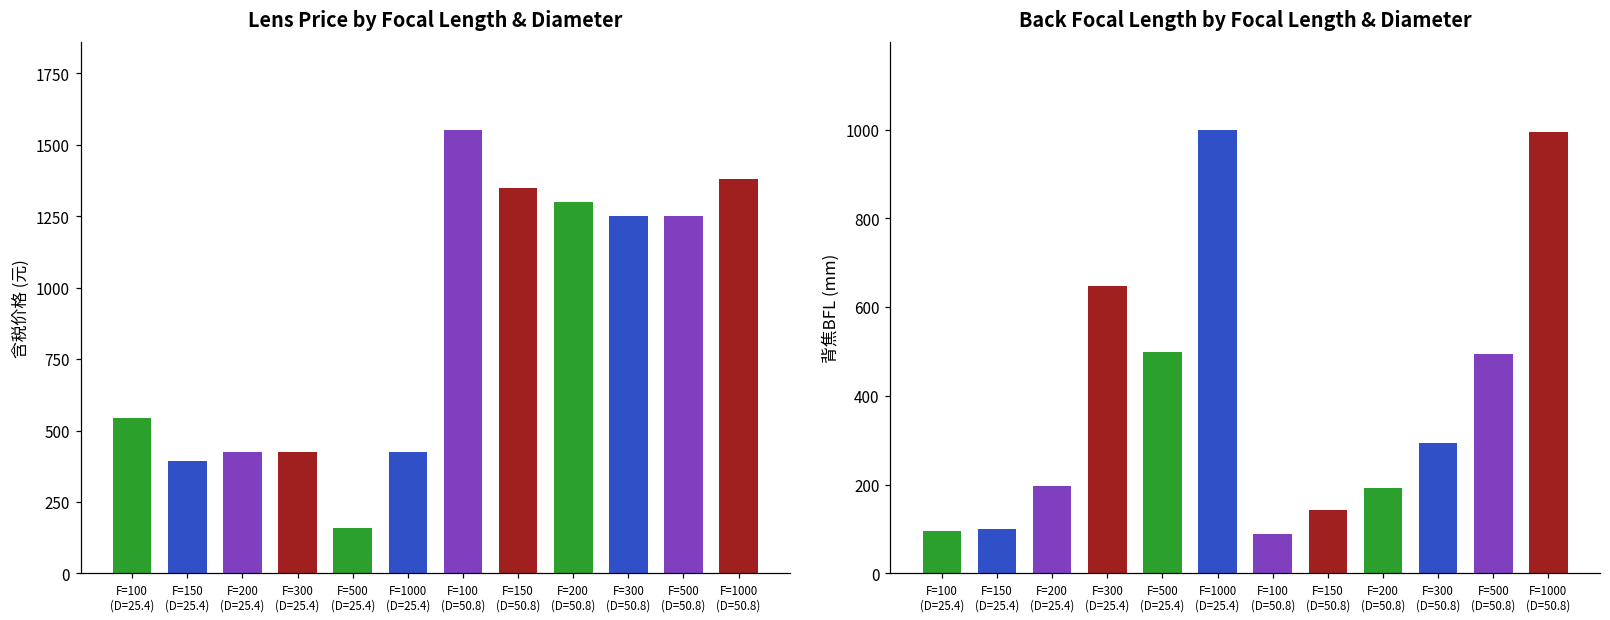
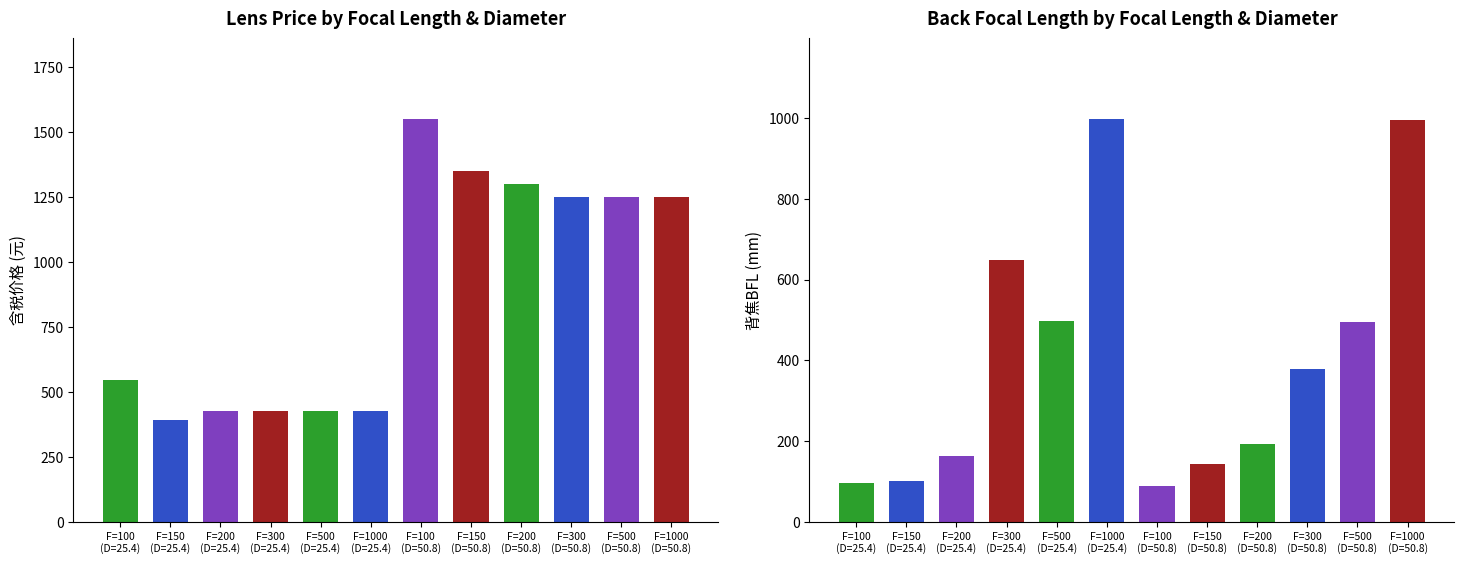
  {
    "Lens Price by Focal Length & Diameter": {
      "F=100 (D=25.4)": 550,
      "F=150 (D=25.4)": 390,
      "F=200 (D=25.4)": 430,
      "F=300 (D=25.4)": 430,
-     "F=500 (D=25.4)": 160,
+     "F=500 (D=25.4)": 430,
      "F=1000 (D=25.4)": 430,
      "F=100 (D=50.8)": 1550,
      "F=150 (D=50.8)": 1350,
      "F=200 (D=50.8)": 1300,
      "F=300 (D=50.8)": 1250,
      "F=500 (D=50.8)": 1250,
-     "F=1000 (D=50.8)": 1380
+     "F=1000 (D=50.8)": 1250
    },
    "Back Focal Length by Focal Length & Diameter": {
      "F=100 (D=25.4)": 100,
      "F=150 (D=25.4)": 100,
-     "F=200 (D=25.4)": 200,
+     "F=200 (D=25.4)": 160,
      "F=300 (D=25.4)": 650,
      "F=500 (D=25.4)": 500,
      "F=1000 (D=25.4)": 1000,
      "F=100 (D=50.8)": 90,
      "F=150 (D=50.8)": 140,
      "F=200 (D=50.8)": 190,
-     "F=300 (D=50.8)": 290,
+     "F=300 (D=50.8)": 380,
      "F=500 (D=50.8)": 500,
      "F=1000 (D=50.8)": 1000
    }
  }
